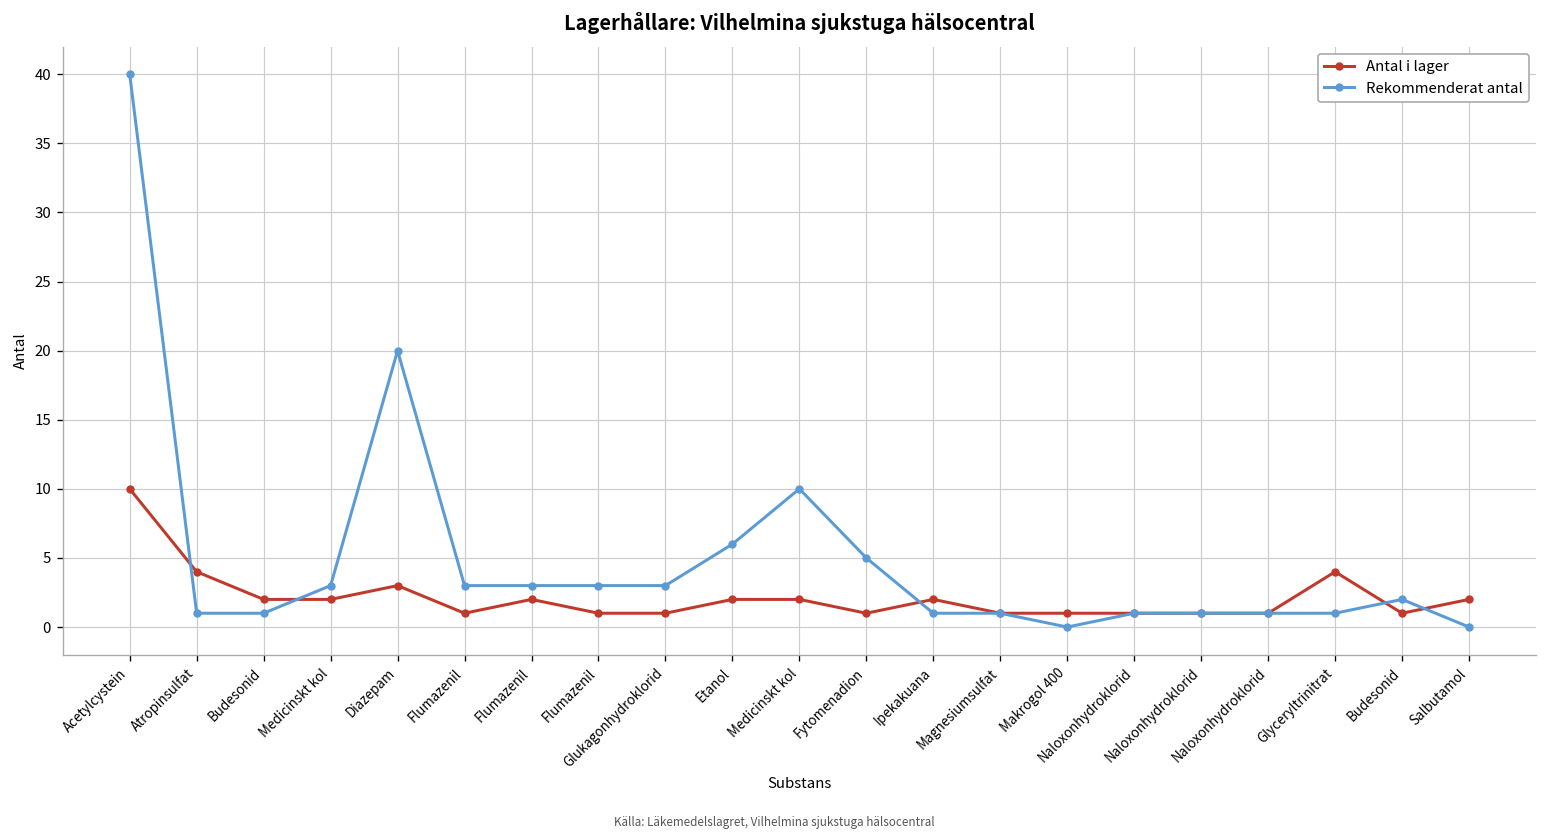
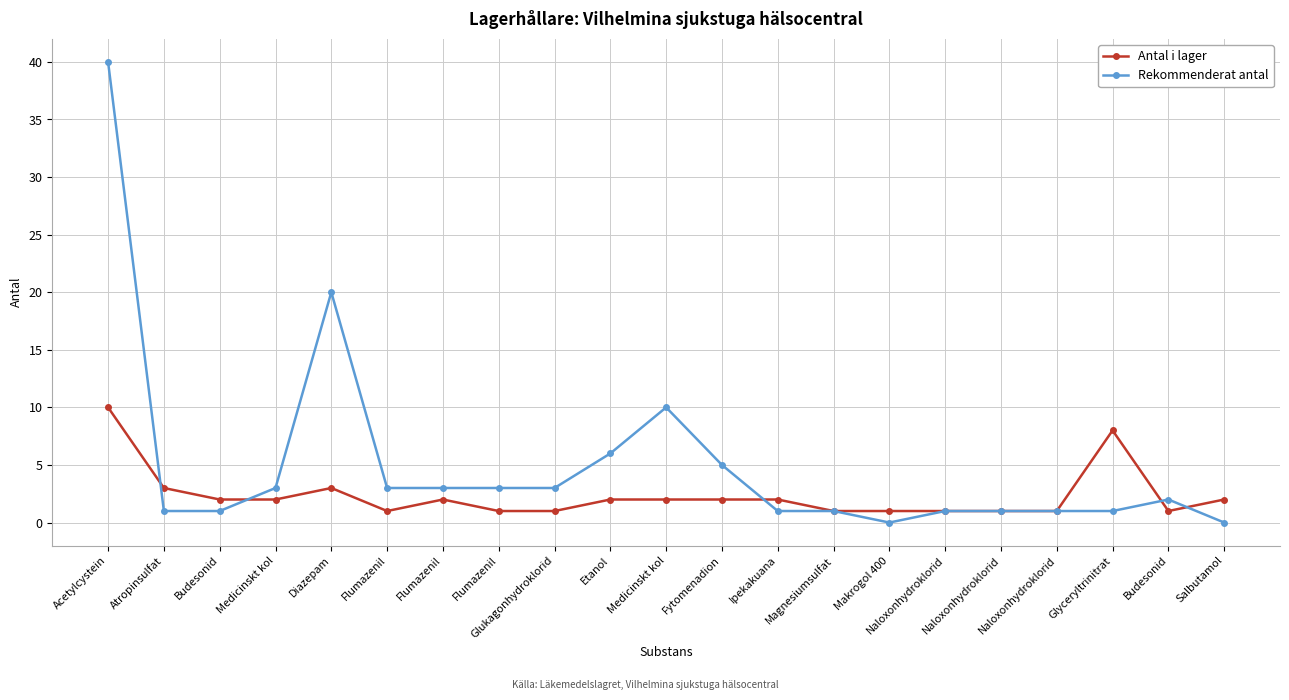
  {
    "Antal i lager": {
      "Acetylcystein": 10,
-     "Atropinsulfat": 4,
+     "Atropinsulfat": 3,
      "Diazepam": 3,
      "Glukagonhydroklorid": 1,
      "Etanol": 2,
-     "Fytomenadion": 1,
+     "Fytomenadion": 2,
      "Ipekakuana": 2,
      "Makrogol 400": 1,
-     "Glyceryltrinitrat": 4,
+     "Glyceryltrinitrat": 8,
      "Salbutamol": 2
    },
    "Rekommenderat antal": {
      "Acetylcystein": 40,
      "Atropinsulfat": 1,
      "Diazepam": 20,
      "Glukagonhydroklorid": 3,
      "Etanol": 6,
      "Fytomenadion": 5,
      "Ipekakuana": 1,
      "Makrogol 400": 0,
      "Glyceryltrinitrat": 1,
      "Salbutamol": 0
    }
  }
